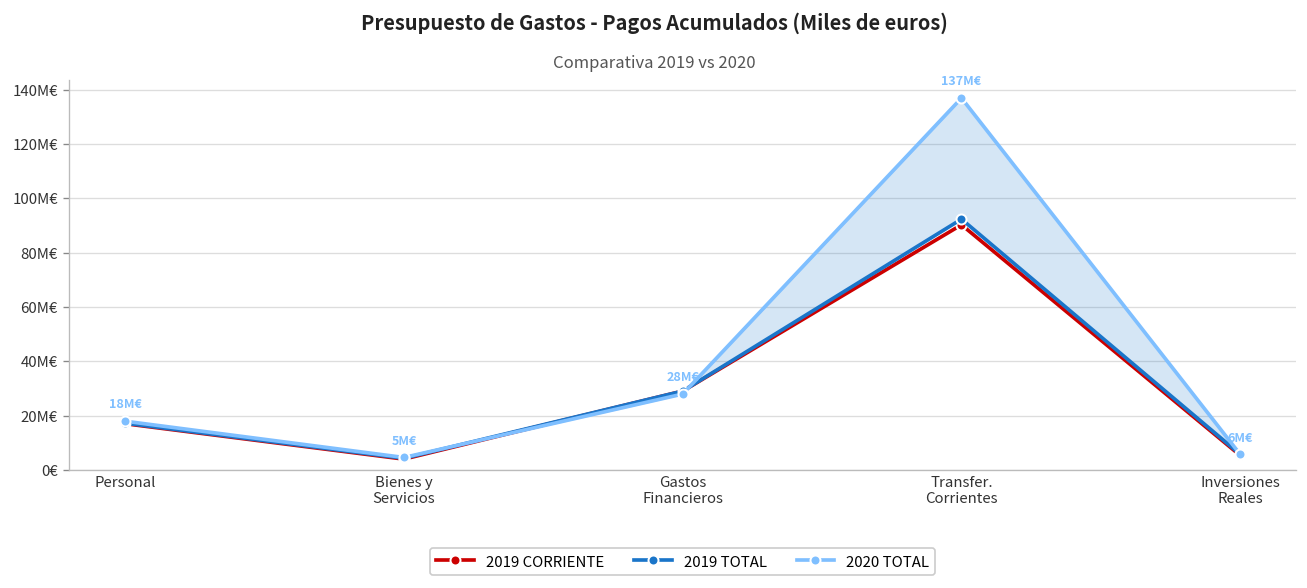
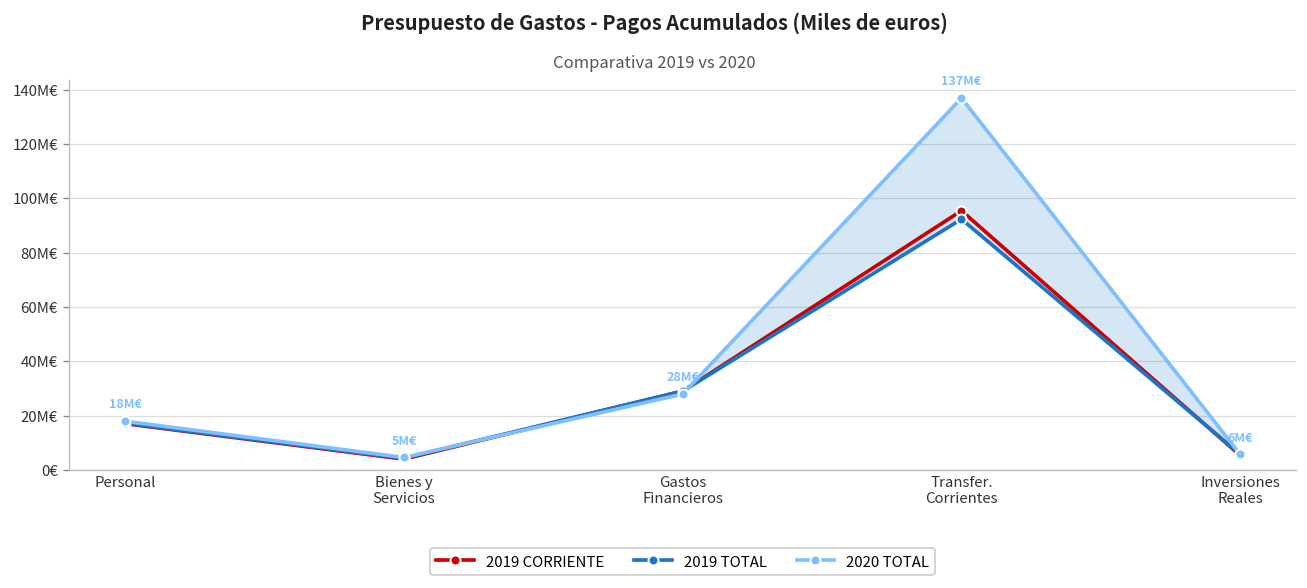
  {
    "2019 CORRIENTE": {
-     "Transfer. Corrientes": "90M€"
+     "Transfer. Corrientes": "95M€"
    }
  }
